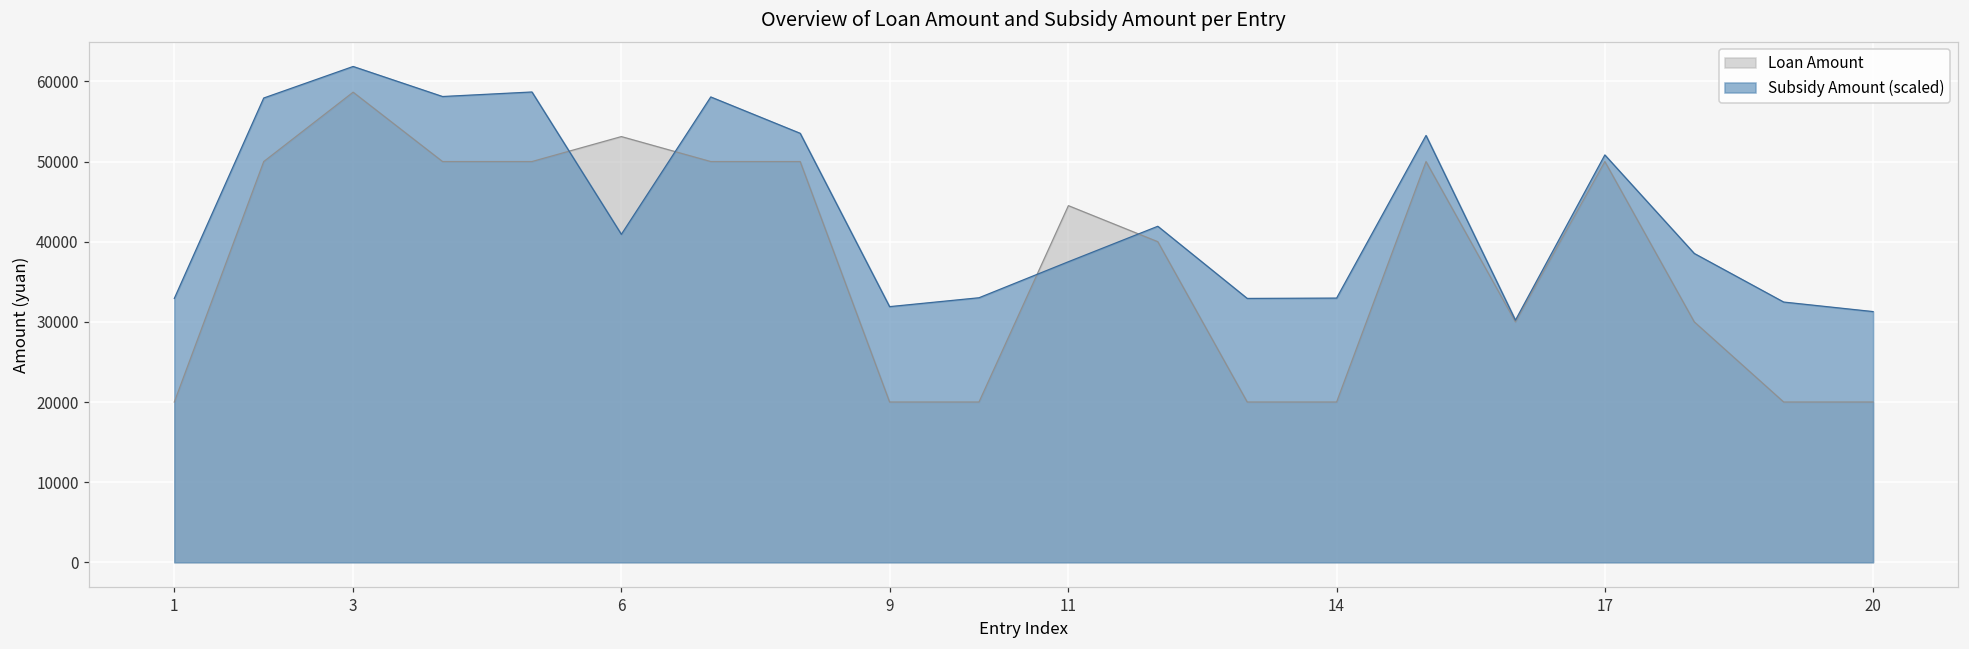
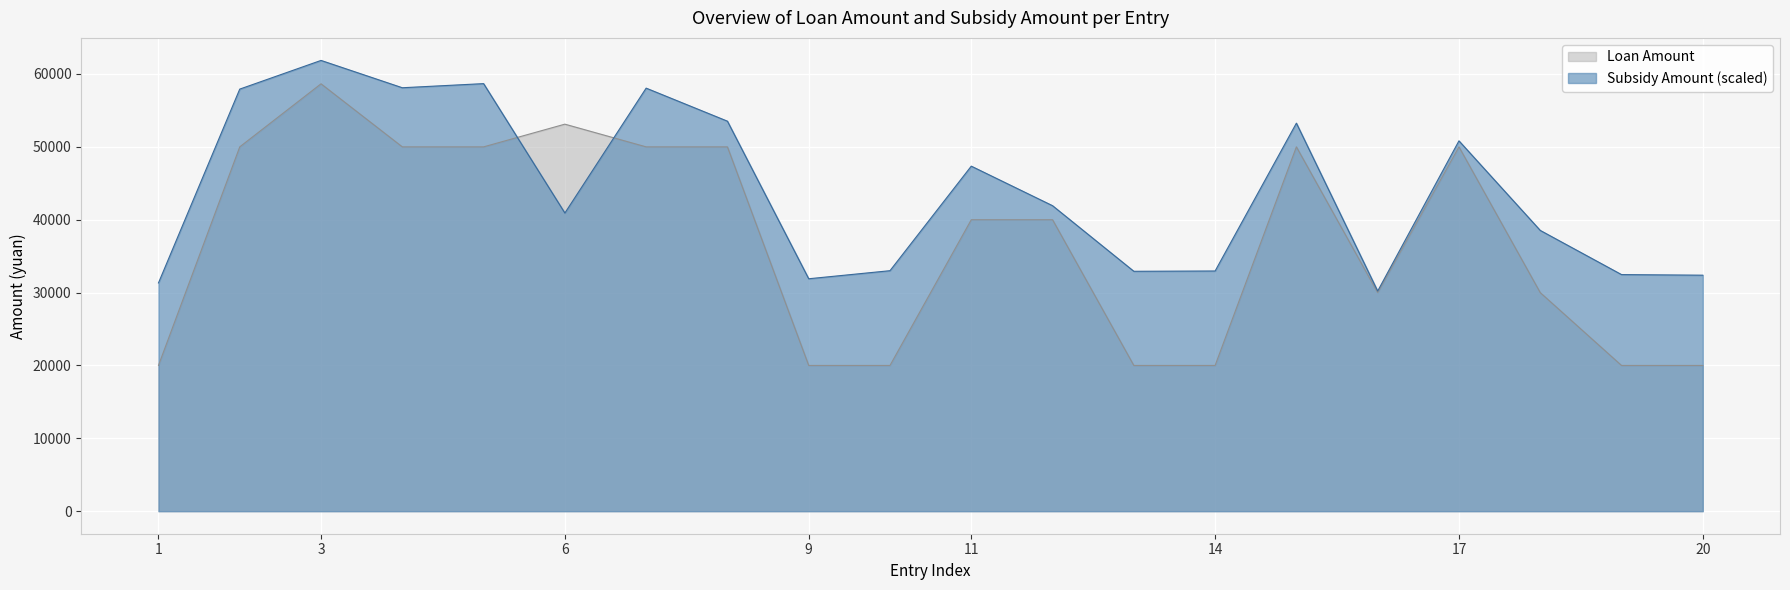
  {
    "Loan Amount": {
      "1": 20000,
      "3": 59000,
      "6": 53000,
      "9": 20000,
-     "11": 44000,
+     "11": 40000,
      "14": 20000,
      "17": 50000,
      "20": 20000
    },
    "Subsidy Amount (scaled)": {
-     "1": 33000,
+     "1": 31000,
      "3": 62000,
      "6": 41000,
      "9": 32000,
-     "11": 38000,
+     "11": 47000,
      "14": 33000,
      "17": 51000,
-     "20": 31000
+     "20": 32000
    }
  }
